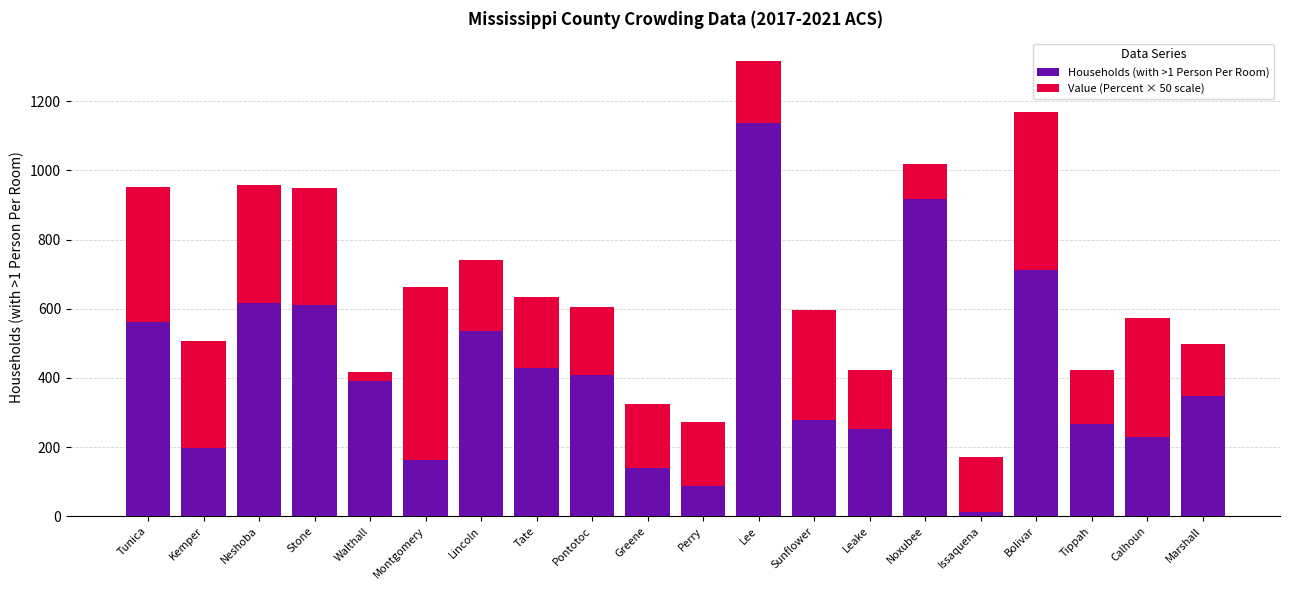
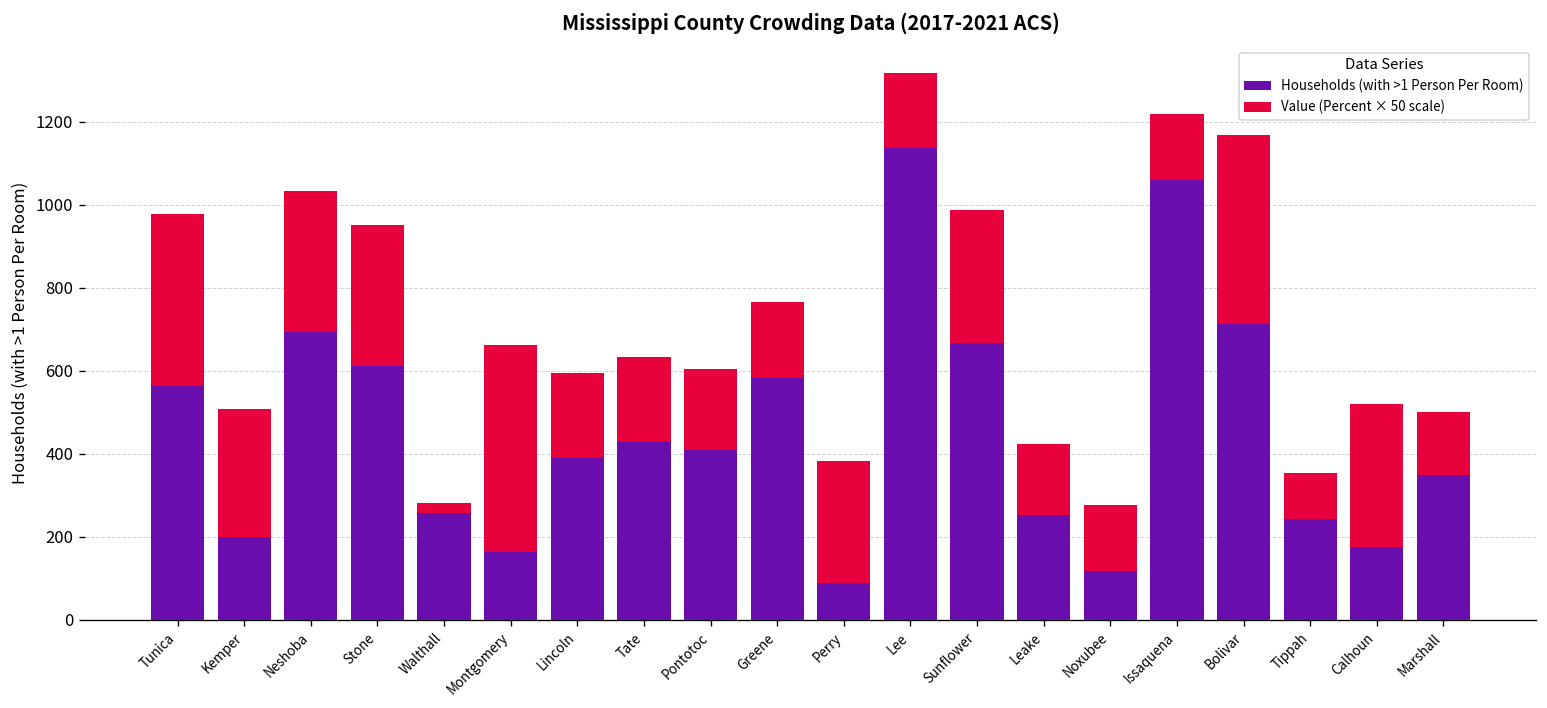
  {
    "Households (with >1 Person Per Room)": {
      "Tunica": 560,
      "Kemper": 200,
-     "Neshoba": 620,
+     "Neshoba": 690,
      "Stone": 610,
-     "Walthall": 390,
+     "Walthall": 260,
      "Montgomery": 160,
-     "Lincoln": 540,
+     "Lincoln": 390,
      "Tate": 430,
      "Pontotoc": 410,
-     "Greene": 140,
+     "Greene": 580,
      "Perry": 90,
      "Lee": 1140,
-     "Sunflower": 280,
+     "Sunflower": 670,
      "Leake": 250,
-     "Noxubee": 920,
-     "Issaquena": 10,
+     "Noxubee": 120,
+     "Issaquena": 1060,
      "Bolivar": 710,
-     "Tippah": 270,
-     "Calhoun": 230,
+     "Tippah": 240,
+     "Calhoun": 180,
      "Marshall": 350
    },
    "Value (Percent × 50 scale)": {
-     "Tunica": 390,
+     "Tunica": 420,
      "Kemper": 310,
      "Neshoba": 340,
      "Stone": 340,
      "Walthall": 30,
      "Montgomery": 500,
      "Lincoln": 210,
      "Tate": 210,
      "Pontotoc": 200,
      "Greene": 190,
-     "Perry": 190,
+     "Perry": 300,
      "Lee": 180,
      "Sunflower": 320,
      "Leake": 170,
-     "Noxubee": 100,
+     "Noxubee": 160,
      "Issaquena": 160,
      "Bolivar": 460,
-     "Tippah": 160,
+     "Tippah": 110,
      "Calhoun": 350,
      "Marshall": 150
    }
  }
